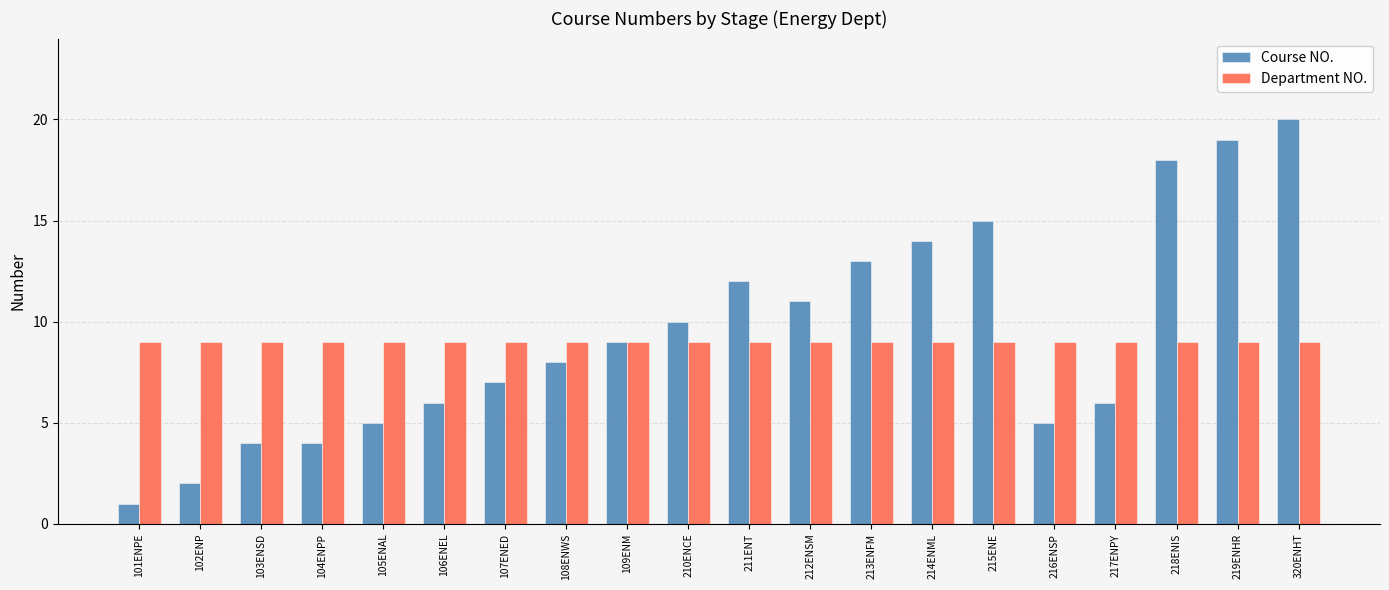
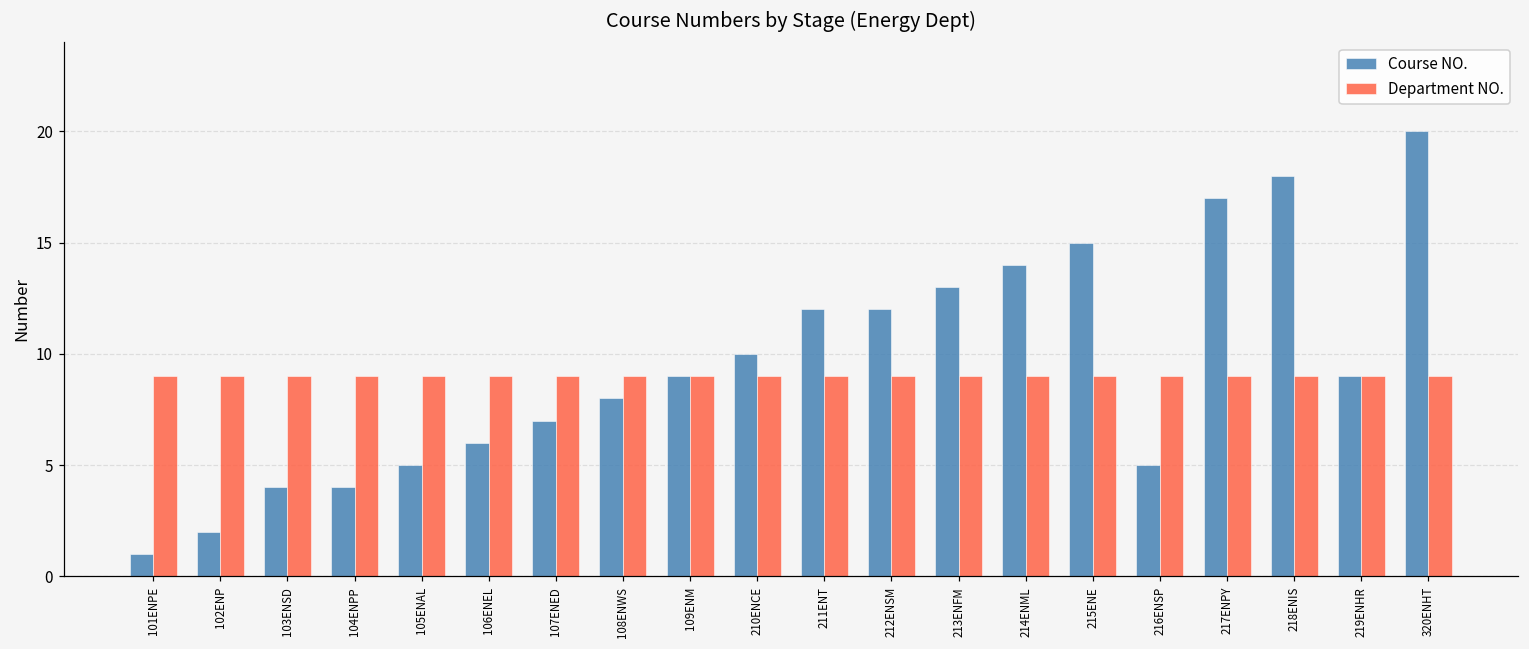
  {
    "Course NO.": {
      "101ENPE": 1,
      "102ENP": 2,
      "103ENSD": 4,
      "104ENPP": 4,
      "105ENAL": 5,
      "106ENEL": 6,
      "107ENED": 7,
      "108ENWS": 8,
      "109ENM": 9,
      "210ENCE": 10,
      "211ENT": 12,
-     "212ENSM": 11,
+     "212ENSM": 12,
      "213ENFM": 13,
      "214ENML": 14,
      "215ENE": 15,
      "216ENSP": 5,
-     "217ENPY": 6,
+     "217ENPY": 17,
      "218ENIS": 18,
-     "219ENHR": 19,
+     "219ENHR": 9,
      "320ENHT": 20
    },
    "Department NO.": {
      "101ENPE": 9,
      "102ENP": 9,
      "103ENSD": 9,
      "104ENPP": 9,
      "105ENAL": 9,
      "106ENEL": 9,
      "107ENED": 9,
      "108ENWS": 9,
      "109ENM": 9,
      "210ENCE": 9,
      "211ENT": 9,
      "212ENSM": 9,
      "213ENFM": 9,
      "214ENML": 9,
      "215ENE": 9,
      "216ENSP": 9,
      "217ENPY": 9,
      "218ENIS": 9,
      "219ENHR": 9,
      "320ENHT": 9
    }
  }
